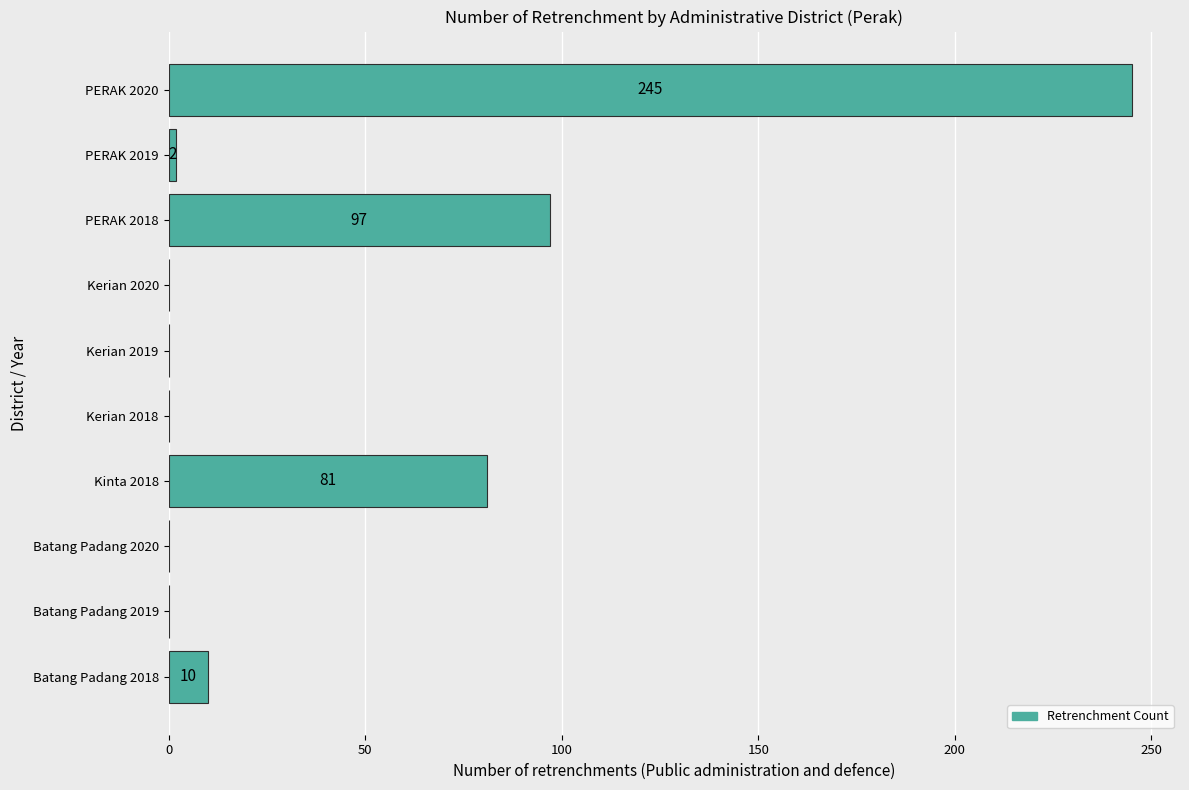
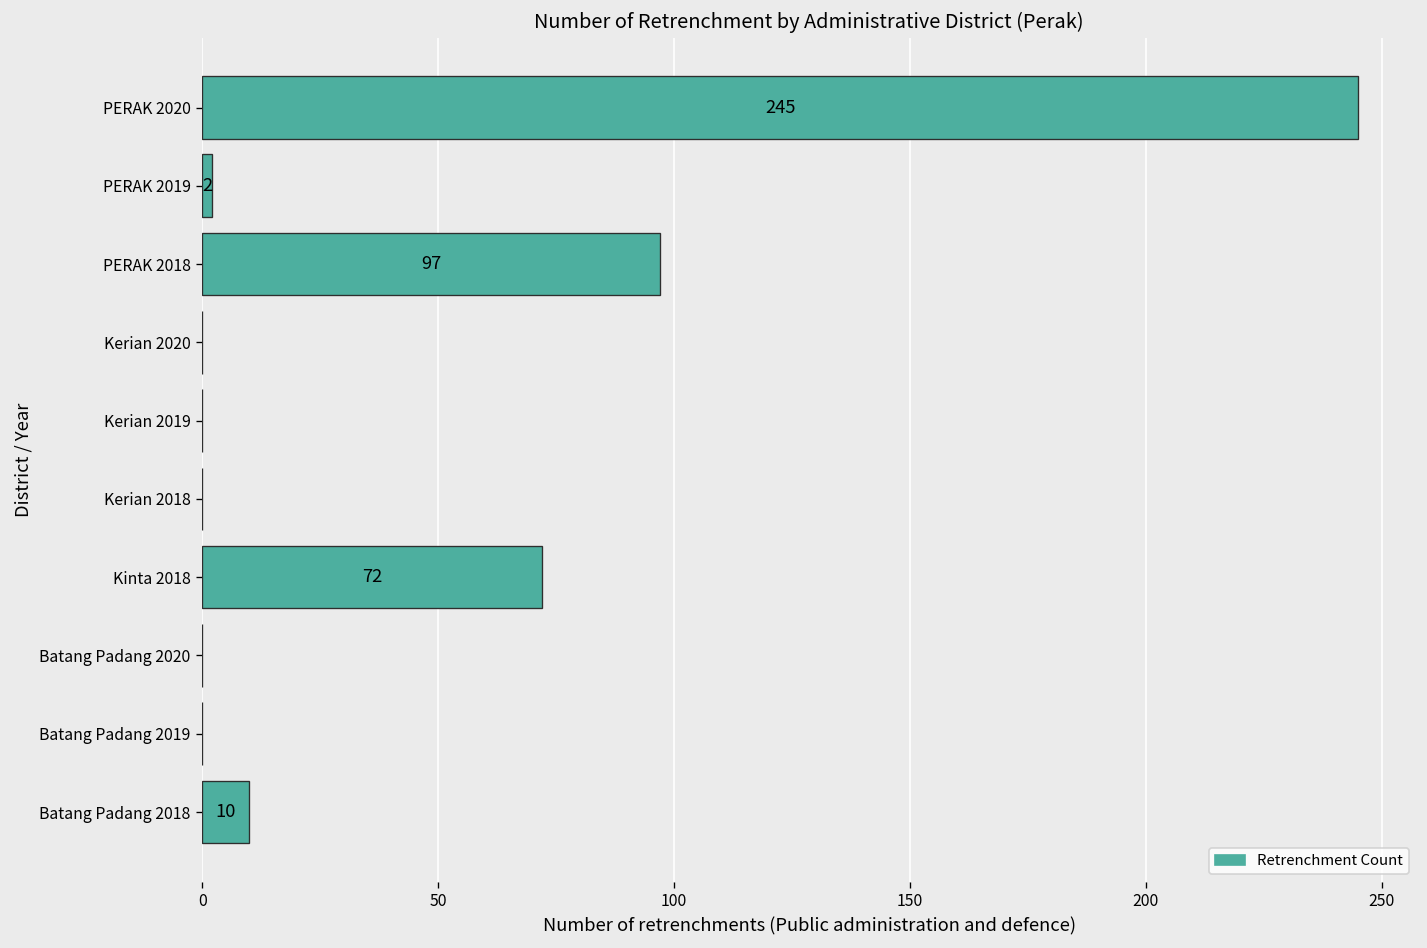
  {
    "PERAK 2020": 245,
    "PERAK 2019": 2,
    "PERAK 2018": 97,
-   "Kinta 2018": 81,
+   "Kinta 2018": 72,
    "Batang Padang 2018": 10
  }
